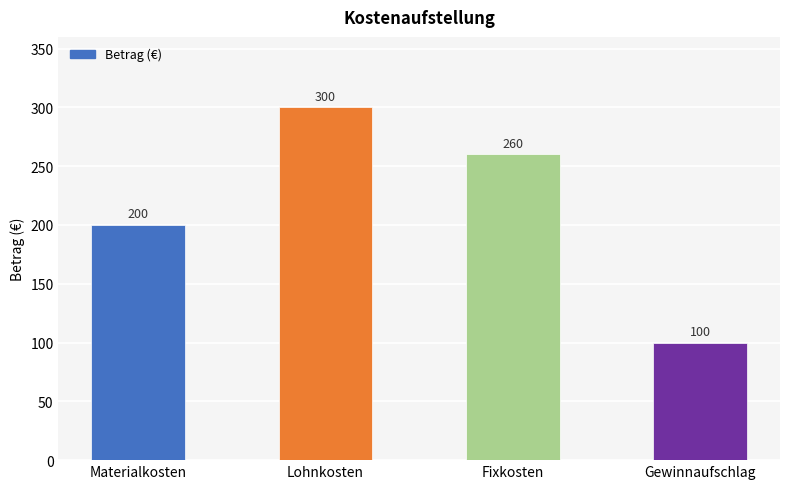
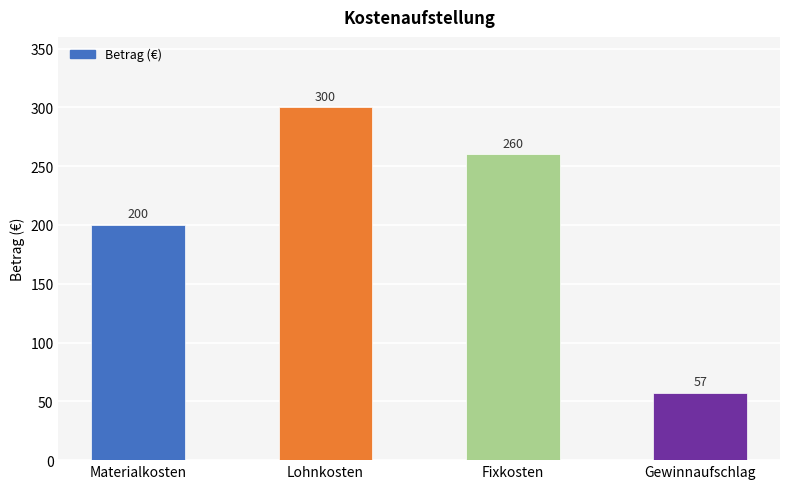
  {
    "Materialkosten": 200,
    "Lohnkosten": 300,
    "Fixkosten": 260,
-   "Gewinnaufschlag": 100
+   "Gewinnaufschlag": 57
  }
